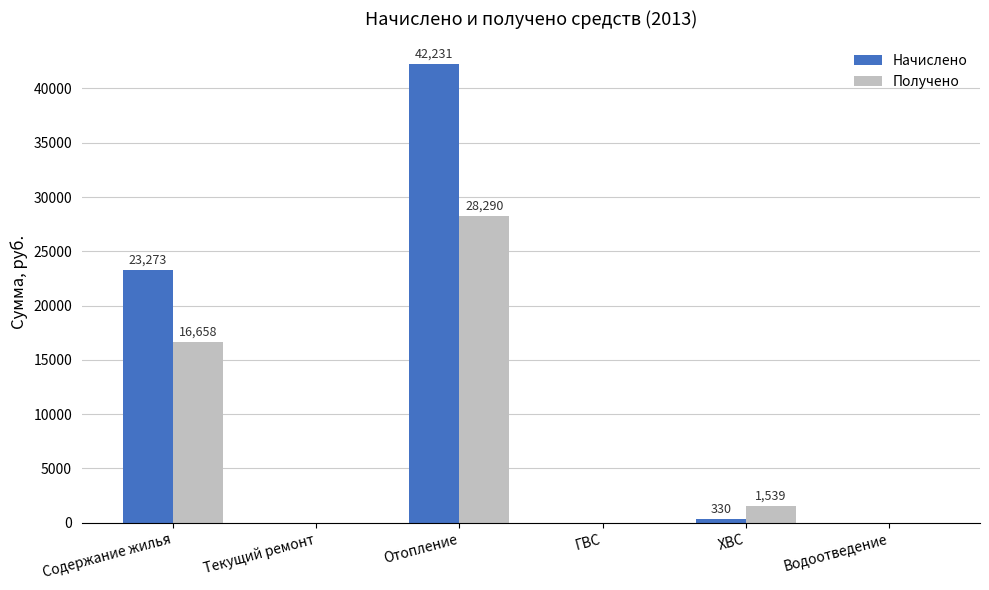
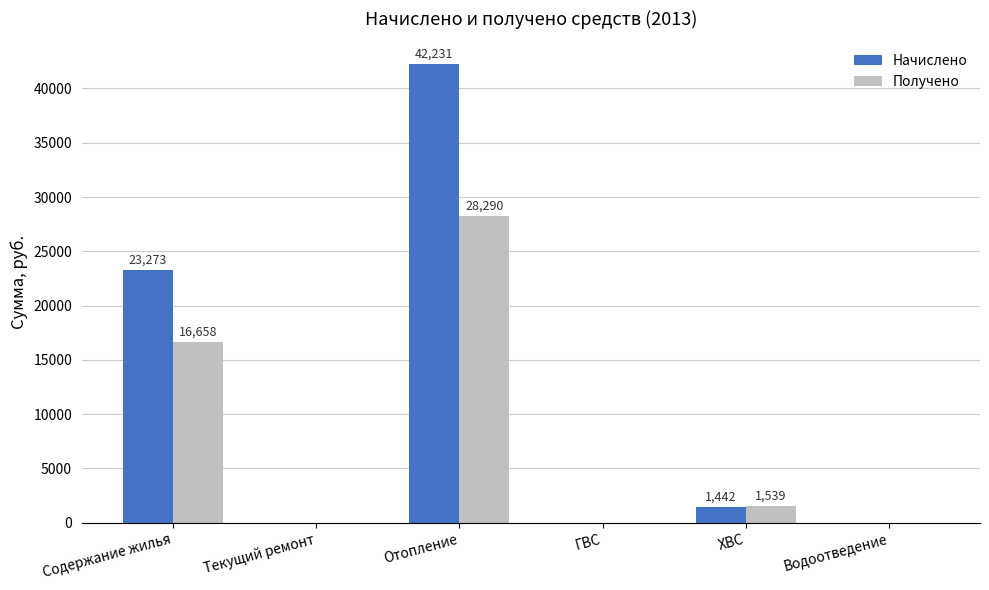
  {
    "Начислено": {
      "Содержание жилья": "23,273",
      "Отопление": "42,231",
-     "ХВС": "330"
+     "ХВС": "1,442"
    },
    "Получено": {
      "Содержание жилья": "16,658",
      "Отопление": "28,290",
      "ХВС": "1,539"
    }
  }
